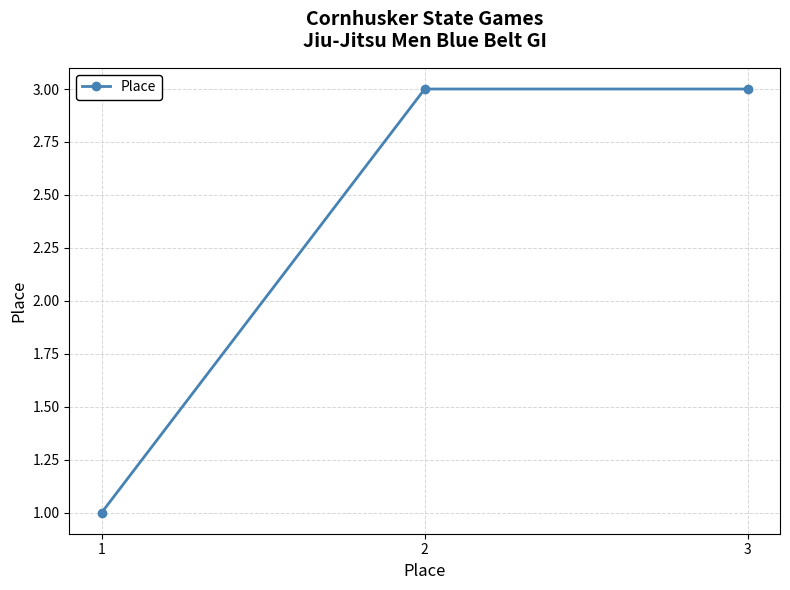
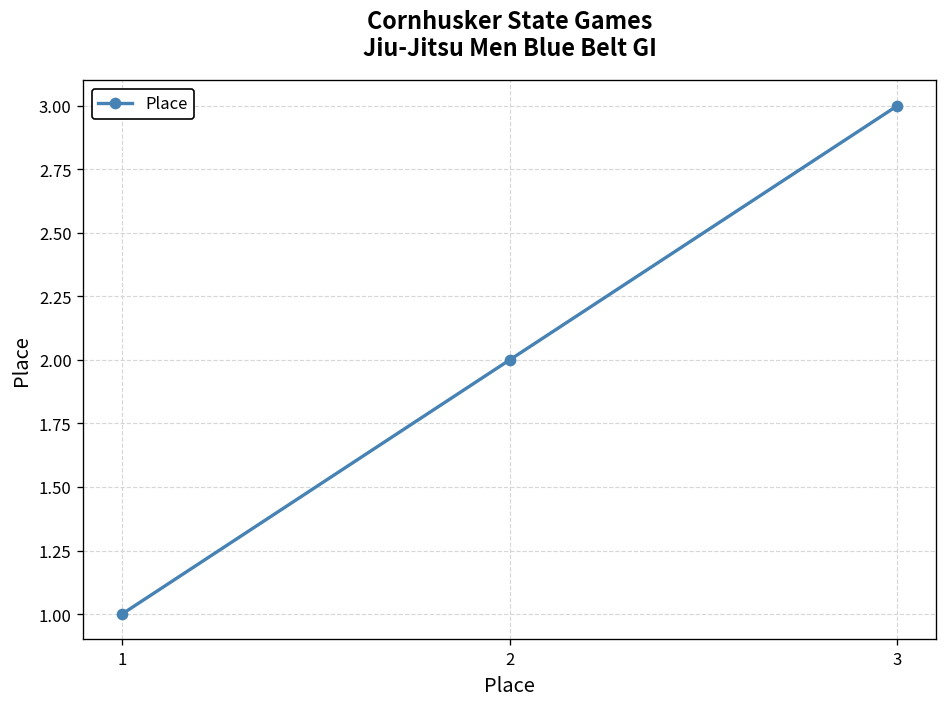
  {
    "1": 1,
-   "2": 3,
+   "2": 2,
    "3": 3
  }
